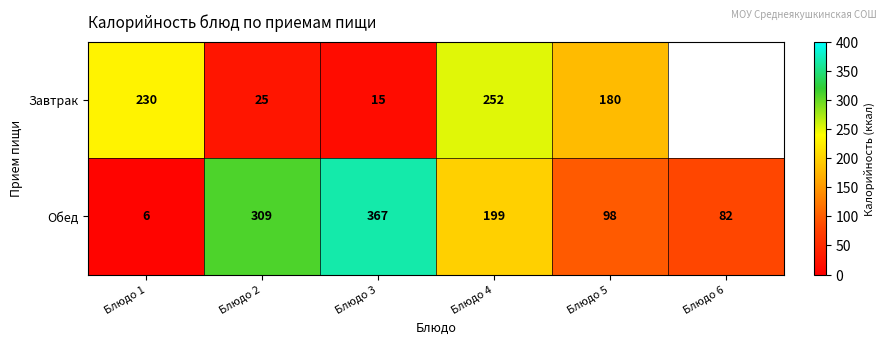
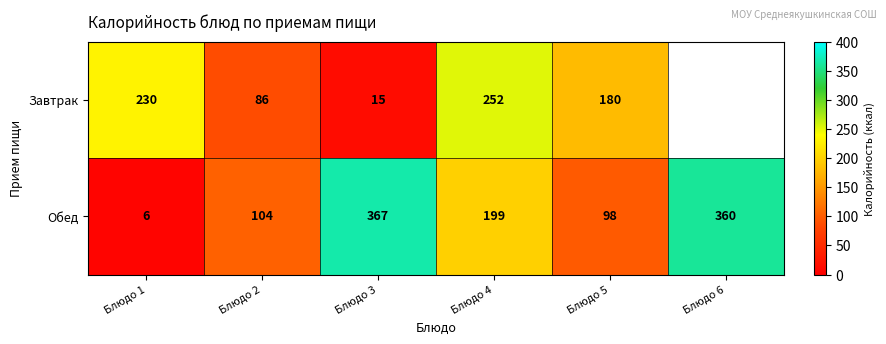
  {
    "Завтрак": {
      "Блюдо 1": 230,
-     "Блюдо 2": 25,
+     "Блюдо 2": 86,
      "Блюдо 3": 15,
      "Блюдо 4": 252,
      "Блюдо 5": 180
    },
    "Обед": {
      "Блюдо 1": 6,
-     "Блюдо 2": 309,
+     "Блюдо 2": 104,
      "Блюдо 3": 367,
      "Блюдо 4": 199,
      "Блюдо 5": 98,
-     "Блюдо 6": 82
+     "Блюдо 6": 360
    }
  }
